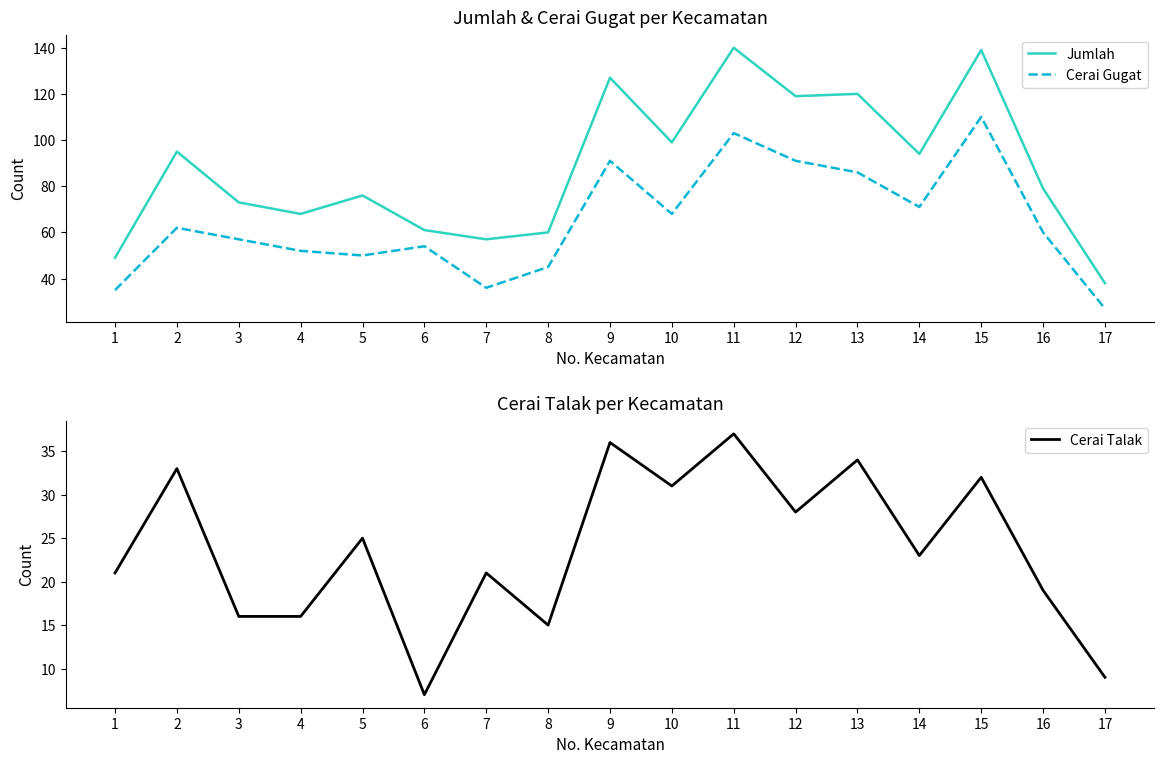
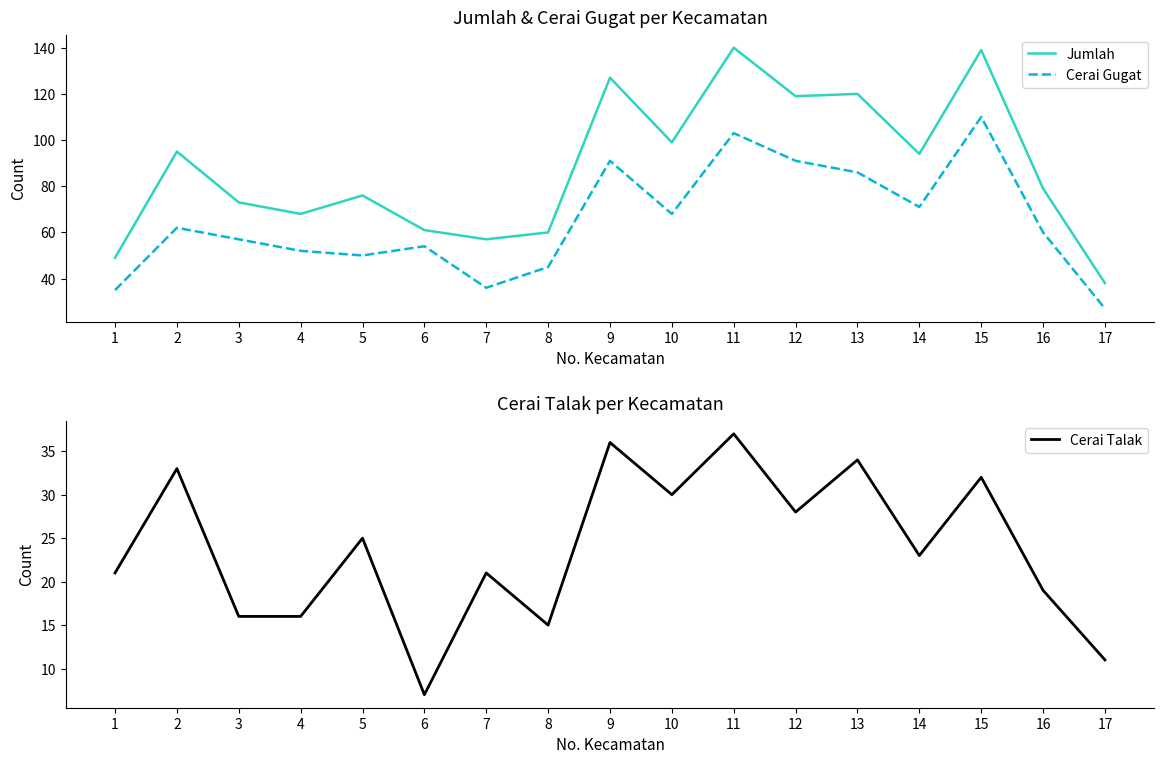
  {
    "Cerai Talak per Kecamatan": {
      "1": 21,
      "2": 33,
      "3": 16,
      "4": 16,
      "5": 25,
      "6": 7,
      "7": 21,
      "8": 15,
      "9": 36,
-     "10": 31,
+     "10": 30,
      "11": 37,
      "12": 28,
      "13": 34,
      "14": 23,
      "15": 32,
      "16": 19,
-     "17": 9
+     "17": 11
    }
  }
